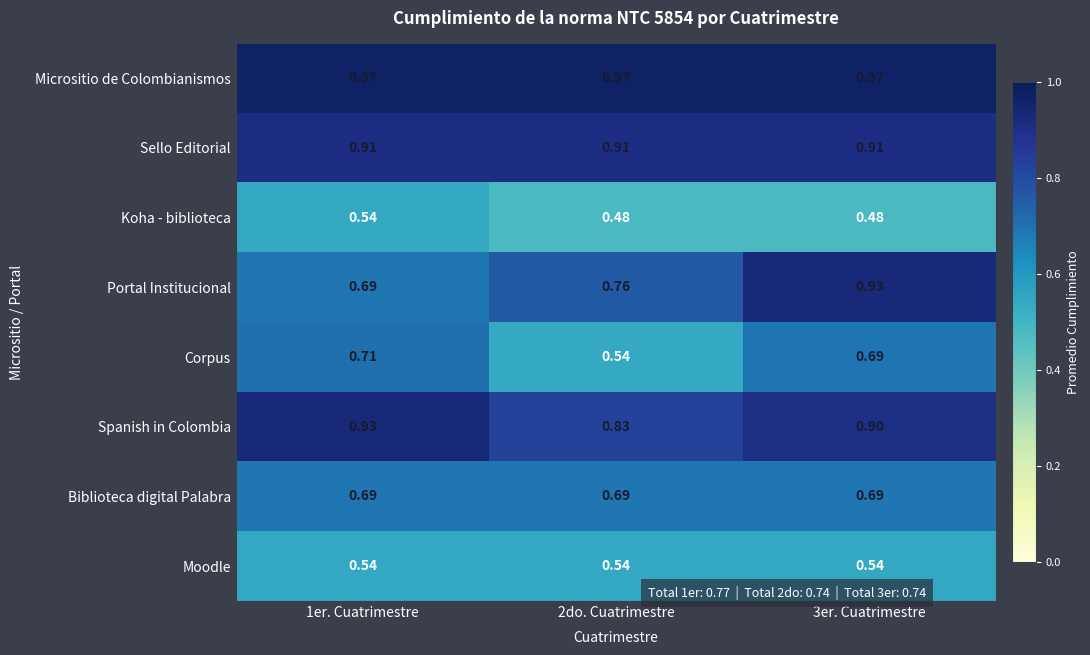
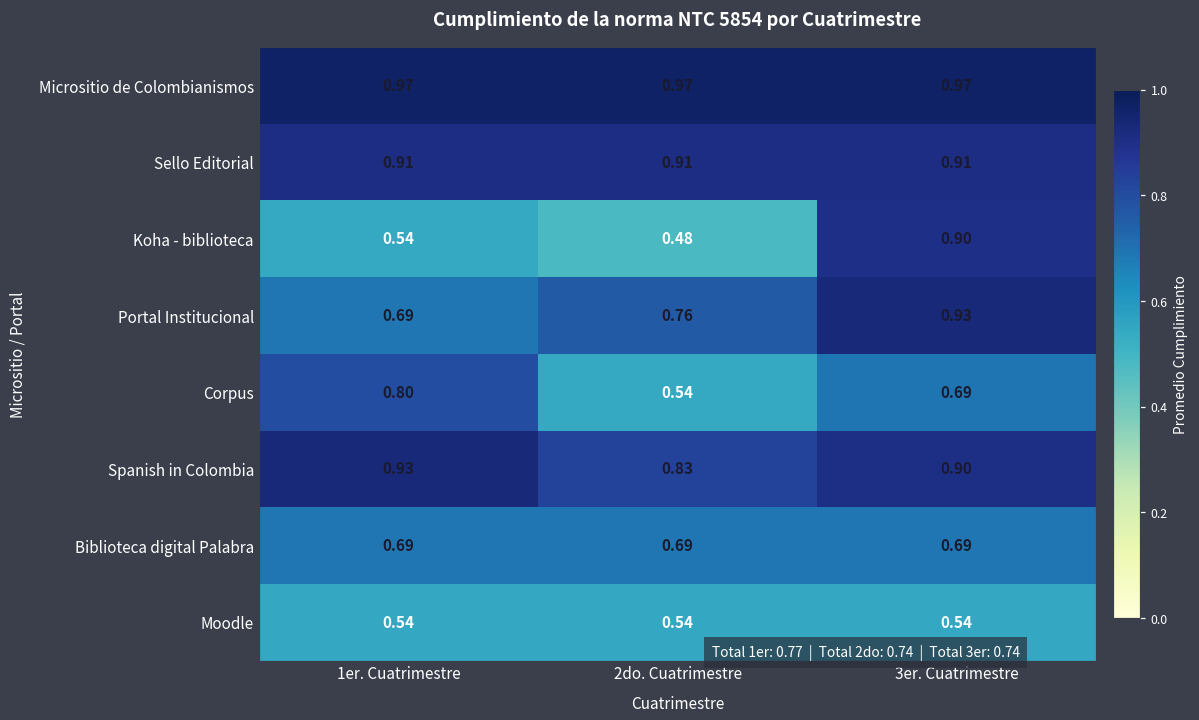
  {
    "Micrositio de Colombianismos": {
      "1er. Cuatrimestre": 0.97,
      "2do. Cuatrimestre": 0.97,
      "3er. Cuatrimestre": 0.97
    },
    "Sello Editorial": {
      "1er. Cuatrimestre": 0.91,
      "2do. Cuatrimestre": 0.91,
      "3er. Cuatrimestre": 0.91
    },
    "Koha - biblioteca": {
      "1er. Cuatrimestre": 0.54,
      "2do. Cuatrimestre": 0.48,
-     "3er. Cuatrimestre": 0.48
+     "3er. Cuatrimestre": 0.90
    },
    "Portal Institucional": {
      "1er. Cuatrimestre": 0.69,
      "2do. Cuatrimestre": 0.76,
      "3er. Cuatrimestre": 0.93
    },
    "Corpus": {
-     "1er. Cuatrimestre": 0.71,
+     "1er. Cuatrimestre": 0.80,
      "2do. Cuatrimestre": 0.54,
      "3er. Cuatrimestre": 0.69
    },
    "Spanish in Colombia": {
      "1er. Cuatrimestre": 0.93,
      "2do. Cuatrimestre": 0.83,
      "3er. Cuatrimestre": 0.90
    },
    "Biblioteca digital Palabra": {
      "1er. Cuatrimestre": 0.69,
      "2do. Cuatrimestre": 0.69,
      "3er. Cuatrimestre": 0.69
    },
    "Moodle": {
      "1er. Cuatrimestre": 0.54,
      "2do. Cuatrimestre": 0.54,
      "3er. Cuatrimestre": 0.54
    }
  }
